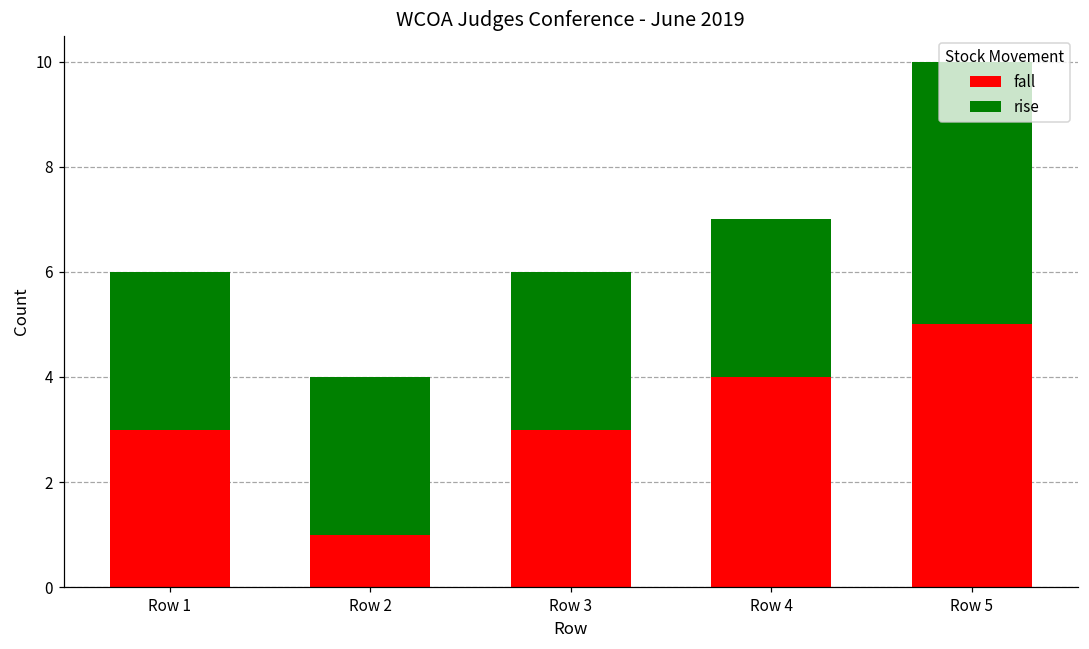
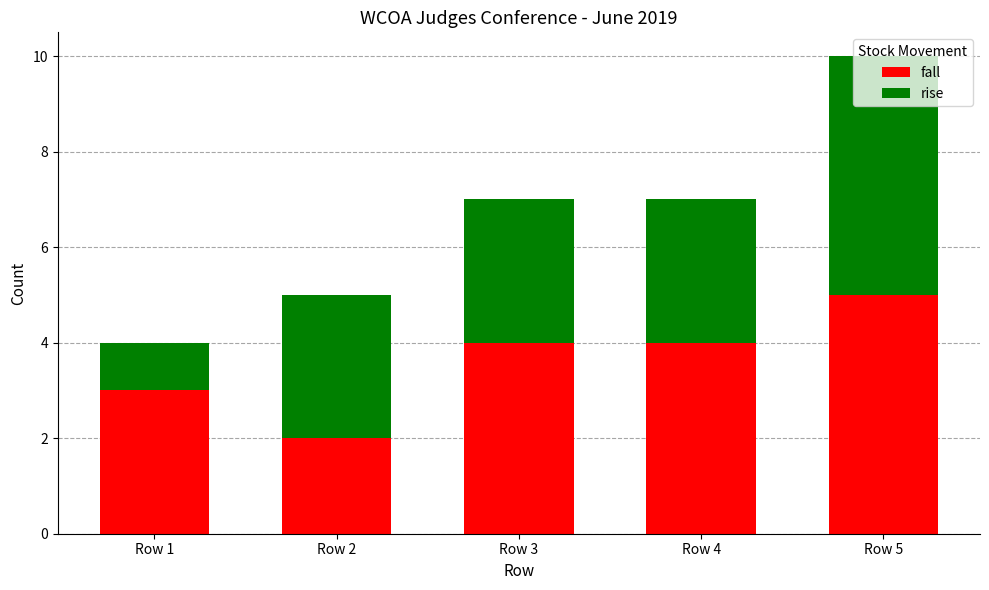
  {
    "fall": {
      "Row 1": 3,
-     "Row 2": 1,
-     "Row 3": 3,
+     "Row 2": 2,
+     "Row 3": 4,
      "Row 4": 4,
      "Row 5": 5
    },
    "rise": {
-     "Row 1": 3,
+     "Row 1": 1,
      "Row 2": 3,
      "Row 3": 3,
      "Row 4": 3
    }
  }
